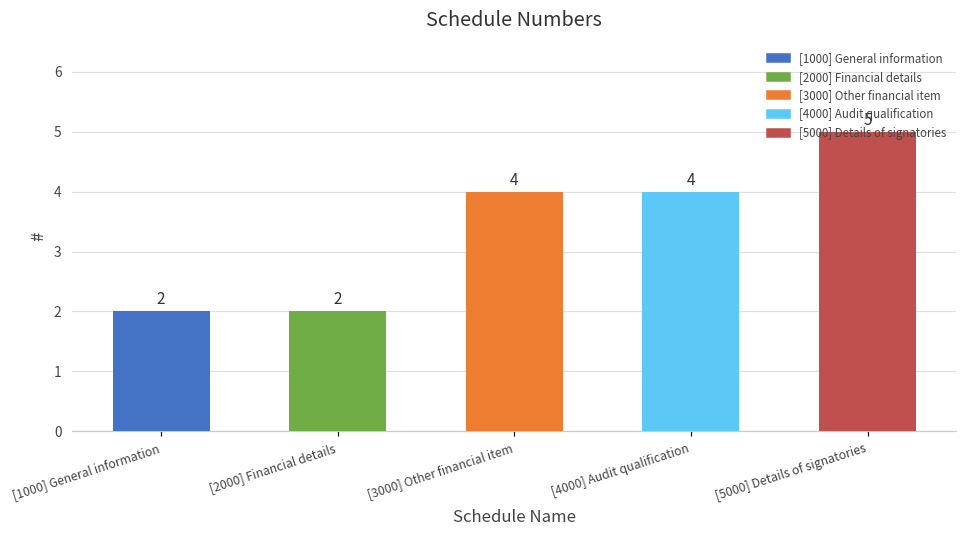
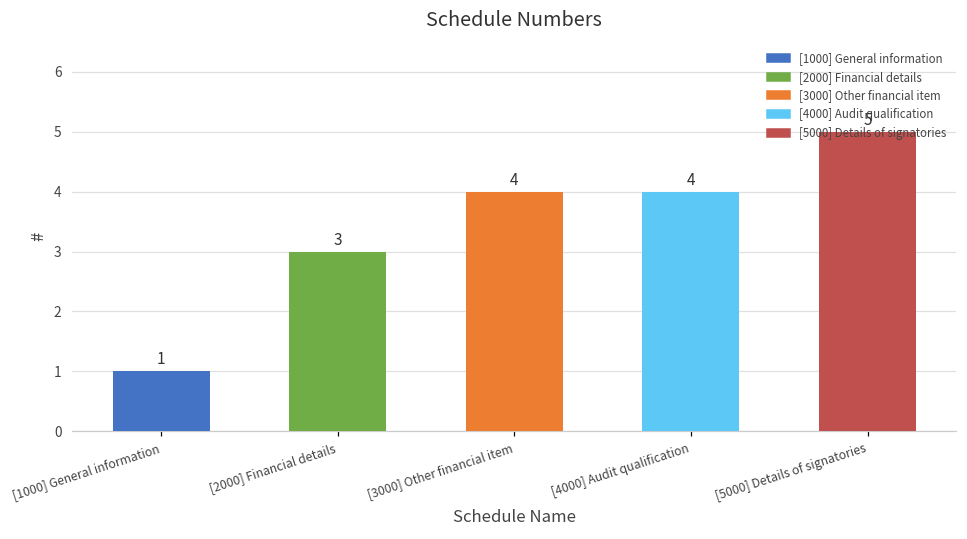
  {
-   "[1000] General information": 2,
-   "[2000] Financial details": 2,
+   "[1000] General information": 1,
+   "[2000] Financial details": 3,
    "[3000] Other financial item": 4,
    "[4000] Audit qualification": 4,
    "[5000] Details of signatories": 5
  }
